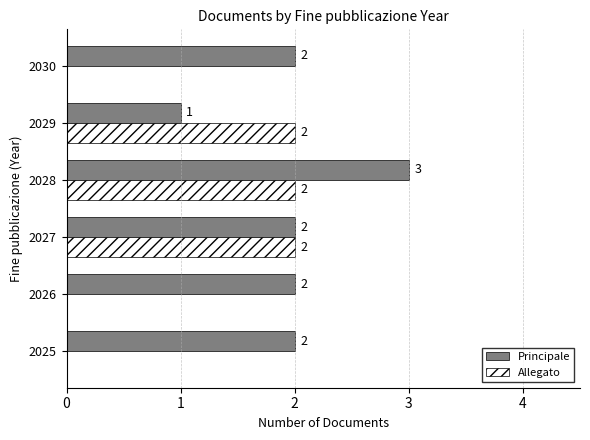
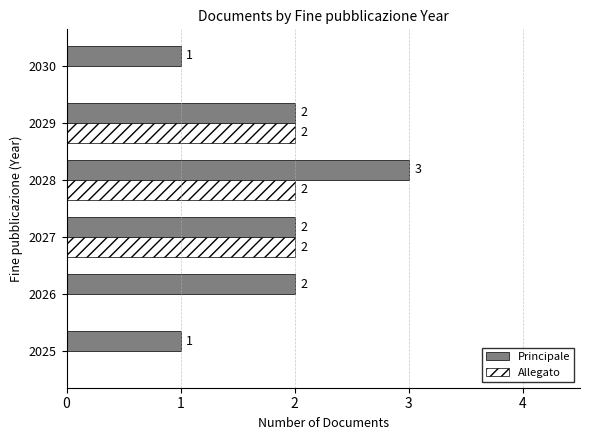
  {
    "Principale": {
-     "2030": 2,
-     "2029": 1,
+     "2030": 1,
+     "2029": 2,
      "2028": 3,
      "2027": 2,
      "2026": 2,
-     "2025": 2
+     "2025": 1
    },
    "Allegato": {
      "2029": 2,
      "2028": 2,
      "2027": 2
    }
  }
